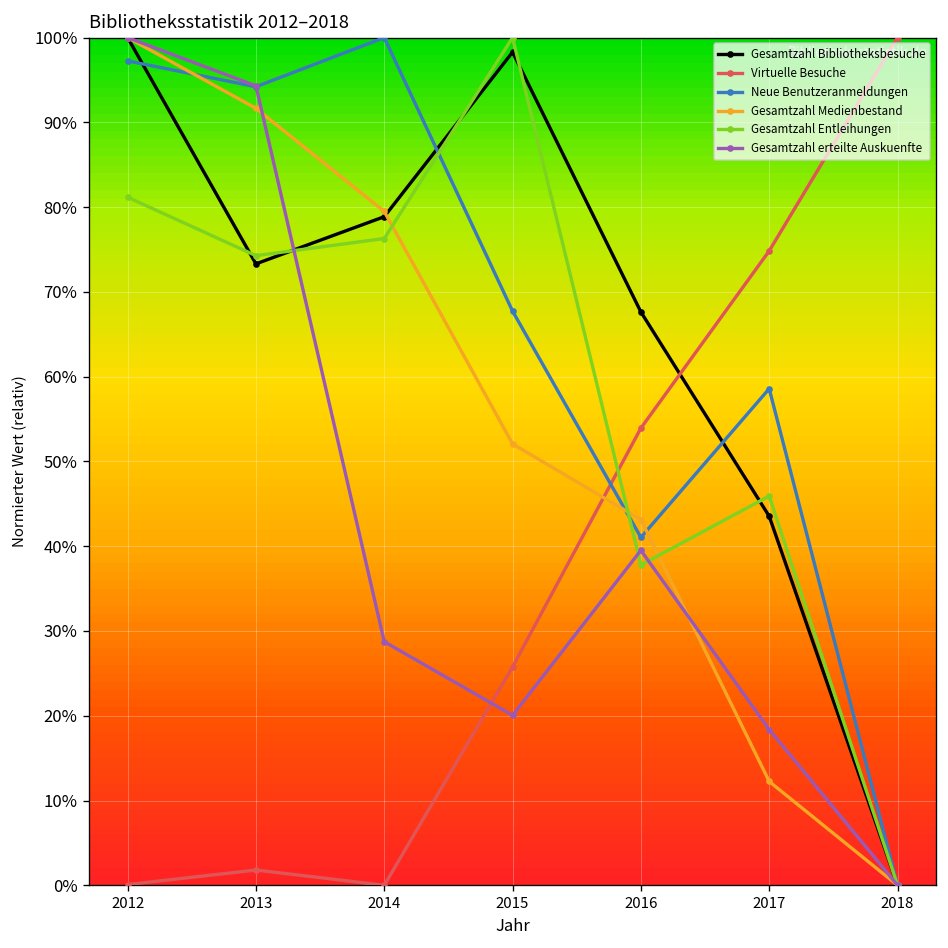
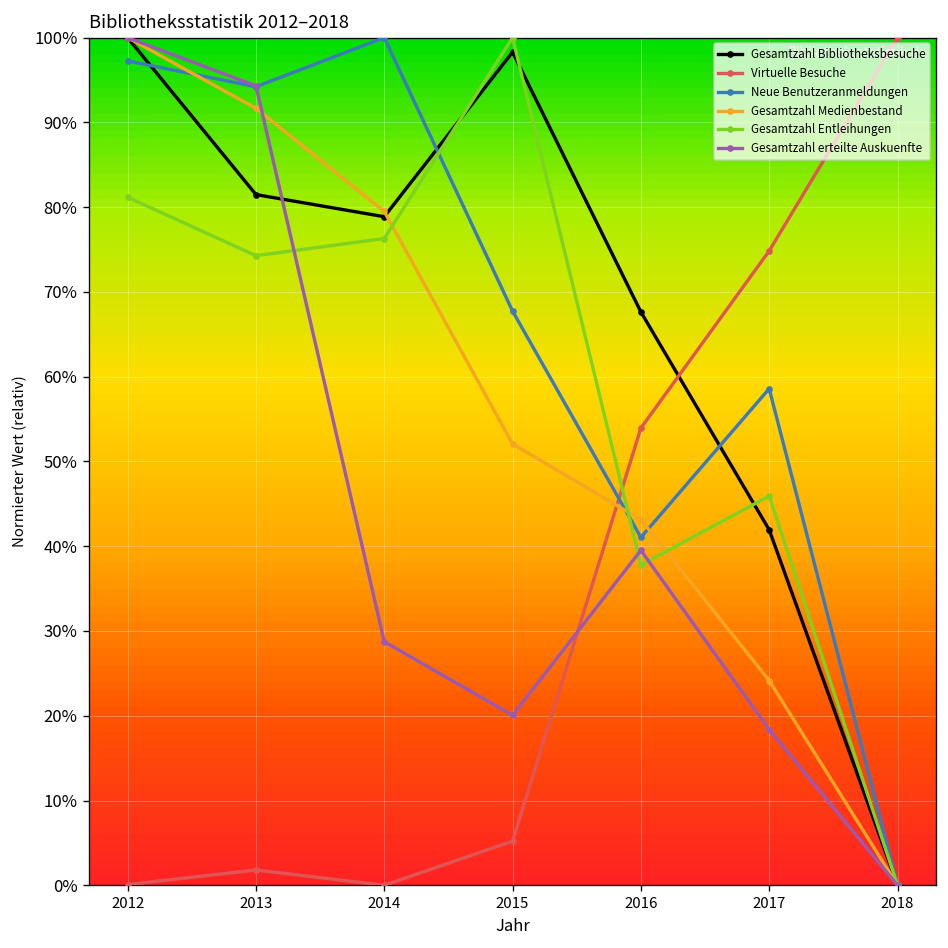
  {
    "Gesamtzahl Bibliotheksbesuche": {
-     "2013": "73%",
+     "2013": "81%",
      "2014": "79%",
      "2015": "98%",
      "2016": "68%",
-     "2017": "44%"
+     "2017": "42%"
    },
    "Virtuelle Besuche": {
      "2012": "0%",
      "2013": "2%",
      "2014": "0%",
-     "2015": "26%",
+     "2015": "5%",
      "2016": "54%",
      "2017": "75%",
      "2018": "100%"
    },
    "Neue Benutzeranmeldungen": {
      "2012": "97%",
      "2014": "100%",
      "2015": "68%",
      "2016": "41%",
      "2017": "59%"
    },
    "Gesamtzahl Medienbestand": {
      "2013": "92%",
      "2014": "79%",
      "2015": "52%",
      "2016": "43%",
-     "2017": "12%"
+     "2017": "24%"
    },
    "Gesamtzahl Entleihungen": {
      "2012": "81%",
      "2013": "74%",
      "2014": "76%",
      "2015": "100%",
      "2016": "38%",
      "2017": "46%"
    },
    "Gesamtzahl erteilte Auskuenfte": {
      "2014": "29%",
      "2015": "20%",
      "2016": "40%",
      "2017": "18%"
    }
  }
